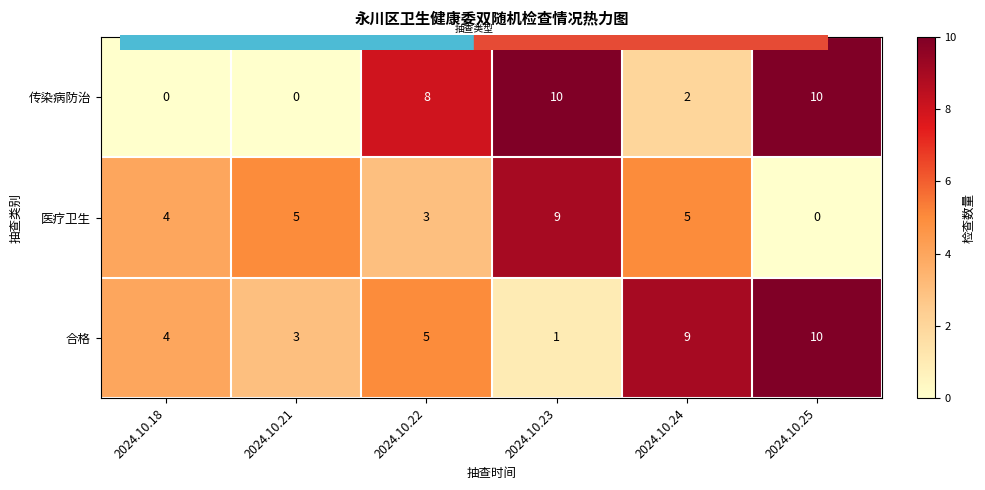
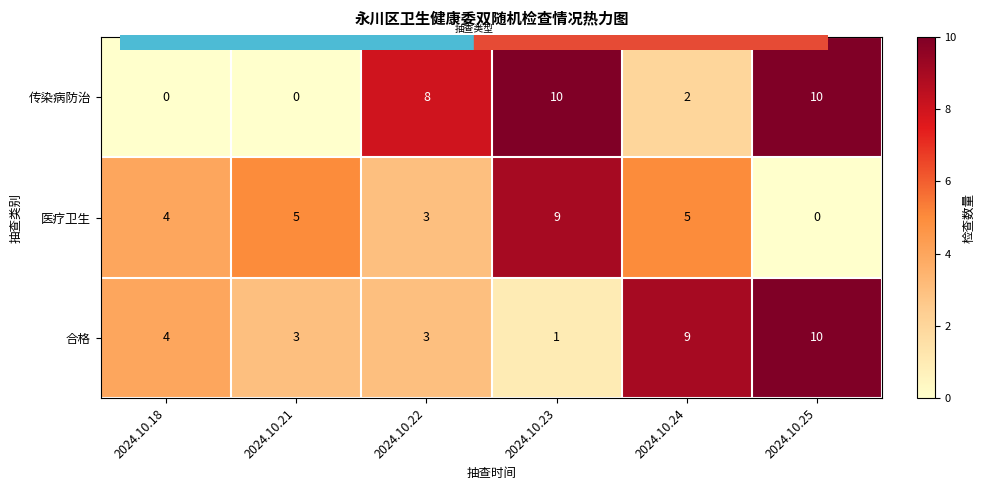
  {
    "传染病防治": {
      "2024.10.18": 0,
      "2024.10.21": 0,
      "2024.10.22": 8,
      "2024.10.23": 10,
      "2024.10.24": 2,
      "2024.10.25": 10
    },
    "医疗卫生": {
      "2024.10.18": 4,
      "2024.10.21": 5,
      "2024.10.22": 3,
      "2024.10.23": 9,
      "2024.10.24": 5,
      "2024.10.25": 0
    },
    "合格": {
      "2024.10.18": 4,
      "2024.10.21": 3,
-     "2024.10.22": 5,
+     "2024.10.22": 3,
      "2024.10.23": 1,
      "2024.10.24": 9,
      "2024.10.25": 10
    }
  }
